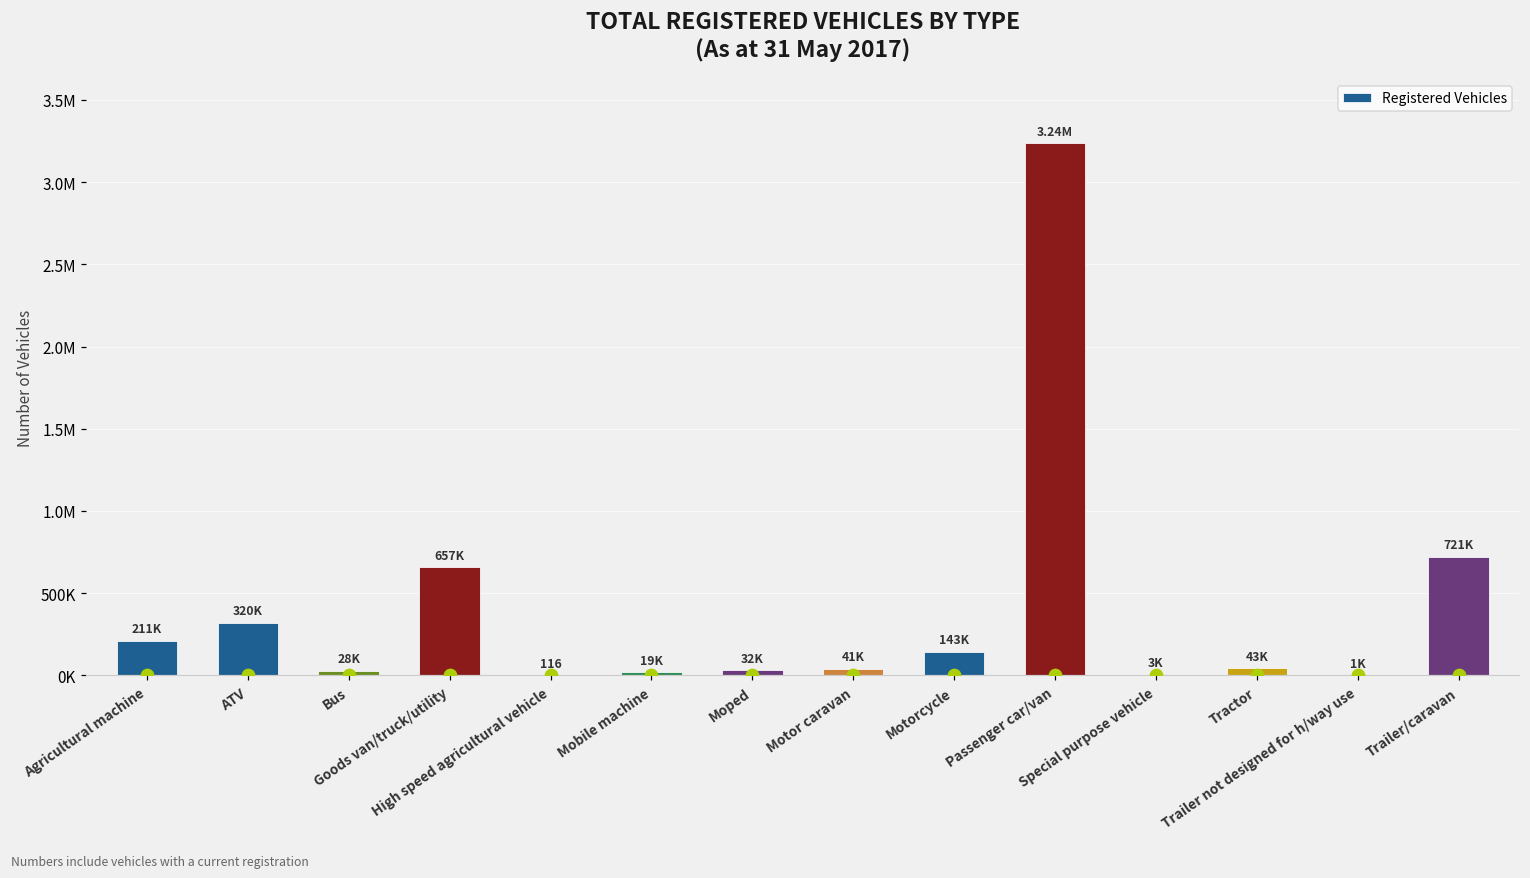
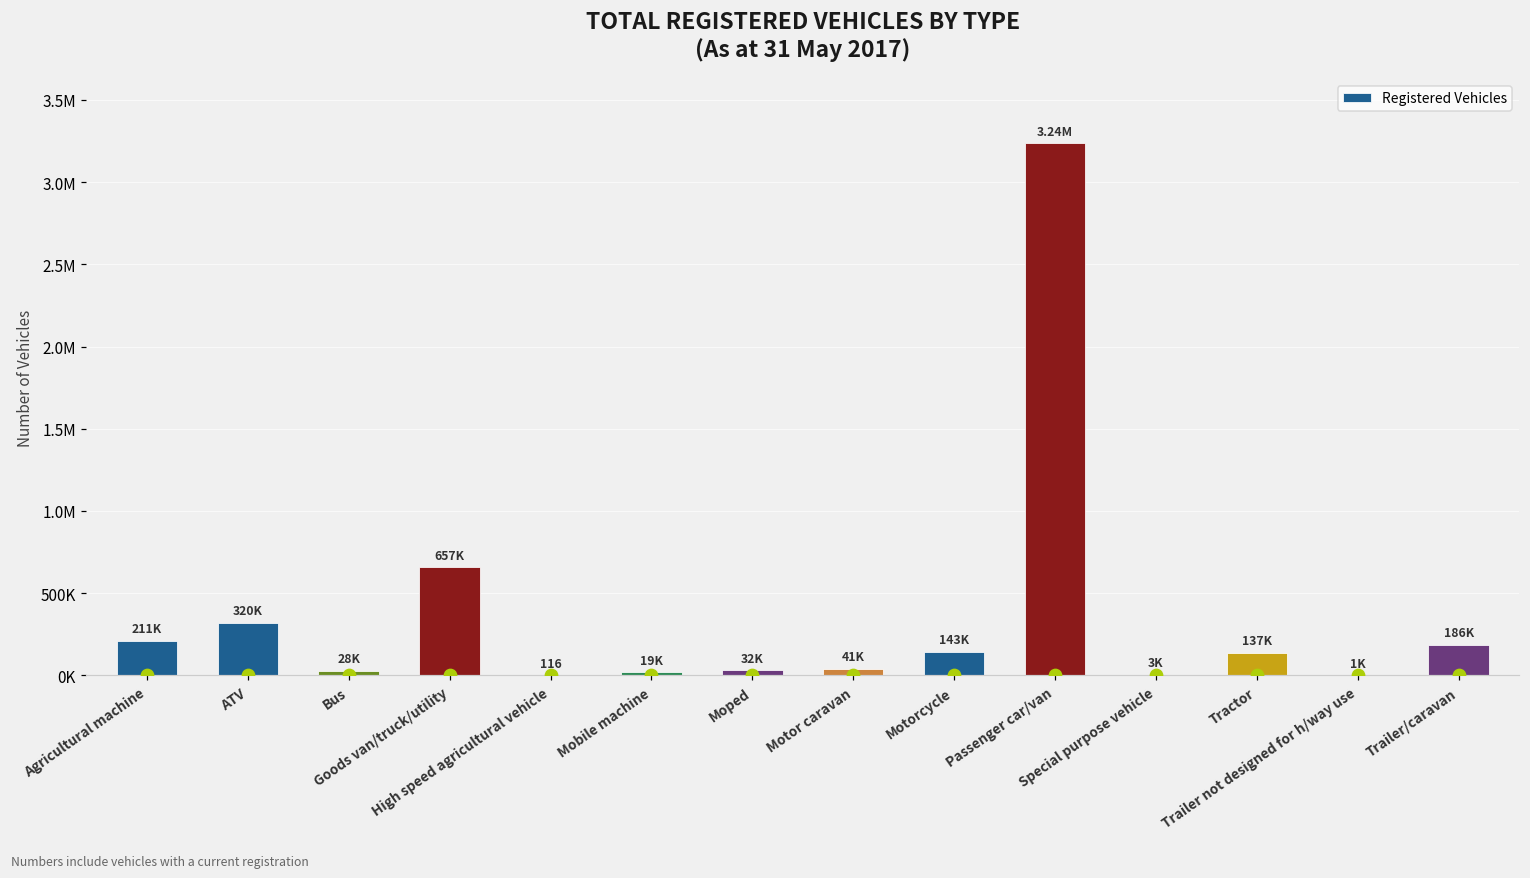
  {
    "Registered Vehicles": {
      "Agricultural machine": "211K",
      "ATV": "320K",
      "Bus": "28K",
      "Goods van/truck/utility": "657K",
      "High speed agricultural vehicle": "116",
      "Mobile machine": "19K",
      "Moped": "32K",
      "Motor caravan": "41K",
      "Motorcycle": "143K",
      "Passenger car/van": "3.24M",
      "Special purpose vehicle": "3K",
-     "Tractor": "43K",
+     "Tractor": "137K",
      "Trailer not designed for h/way use": "1K",
-     "Trailer/caravan": "721K"
+     "Trailer/caravan": "186K"
    }
  }
